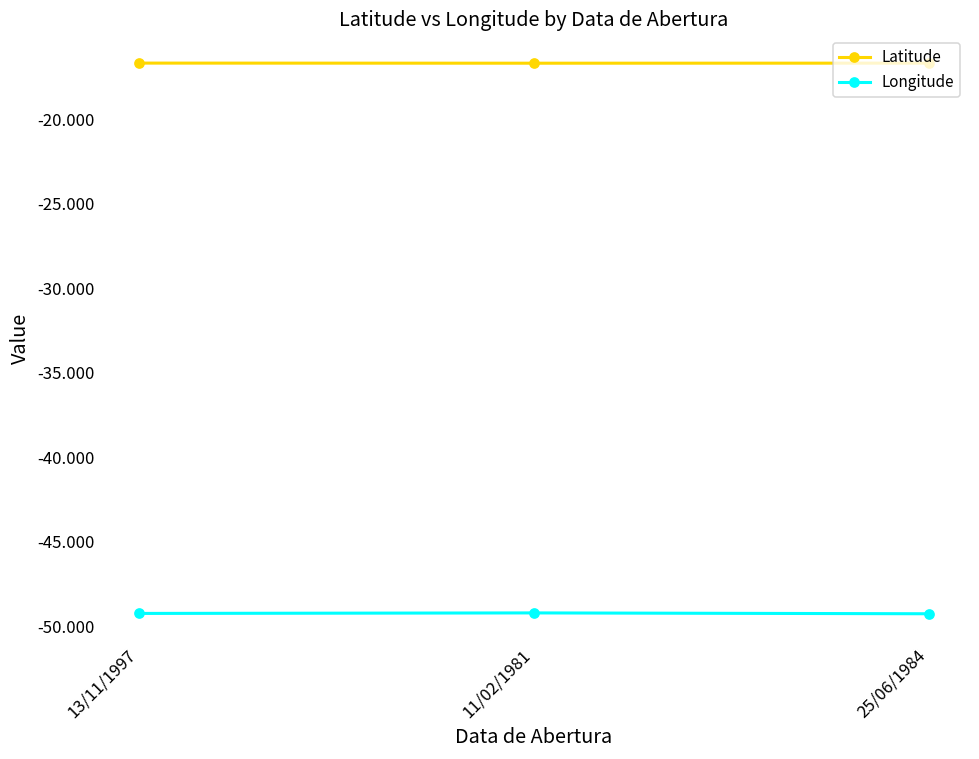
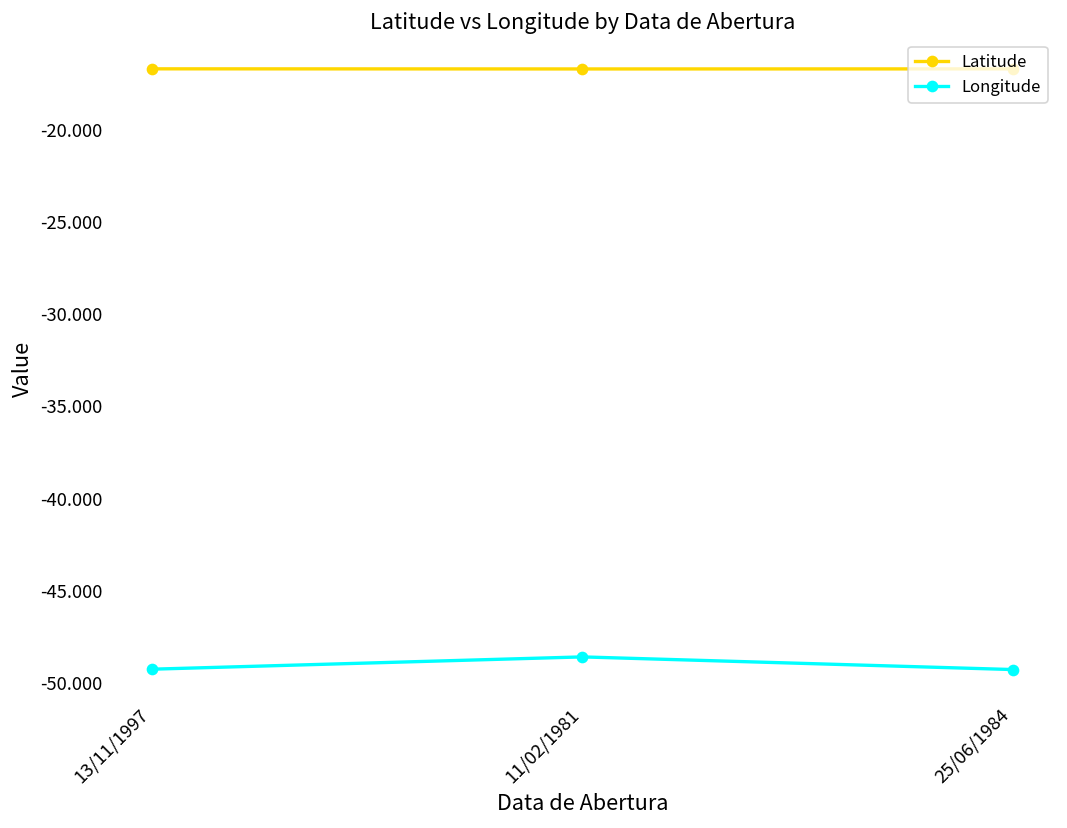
  {
    "Latitude": {
      "13/11/1997": -16.7,
      "11/02/1981": -16.7
    },
    "Longitude": {
      "13/11/1997": -49.3,
-     "11/02/1981": -49.2,
+     "11/02/1981": -48.6,
      "25/06/1984": -49.3
    }
  }
